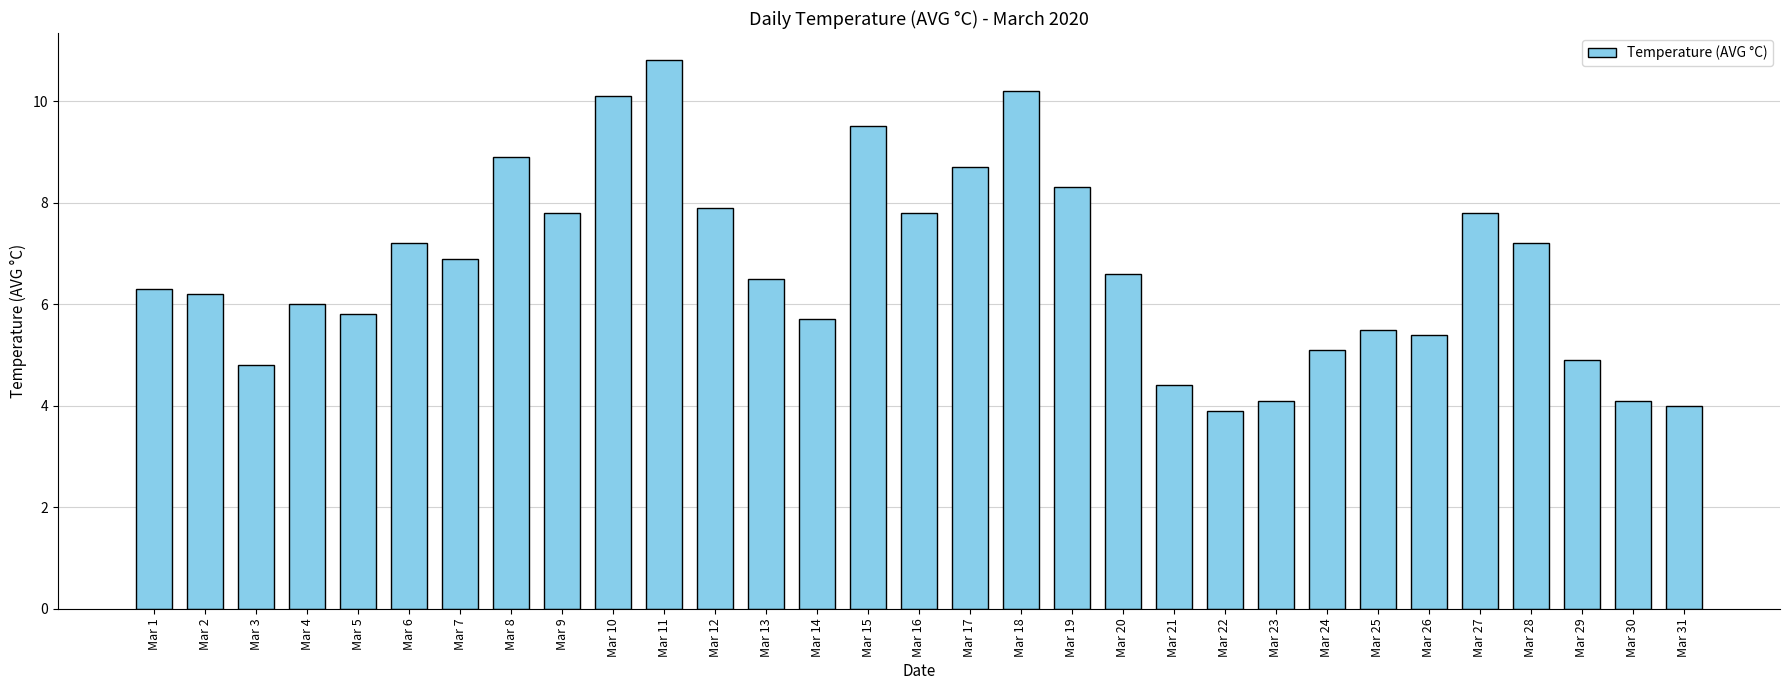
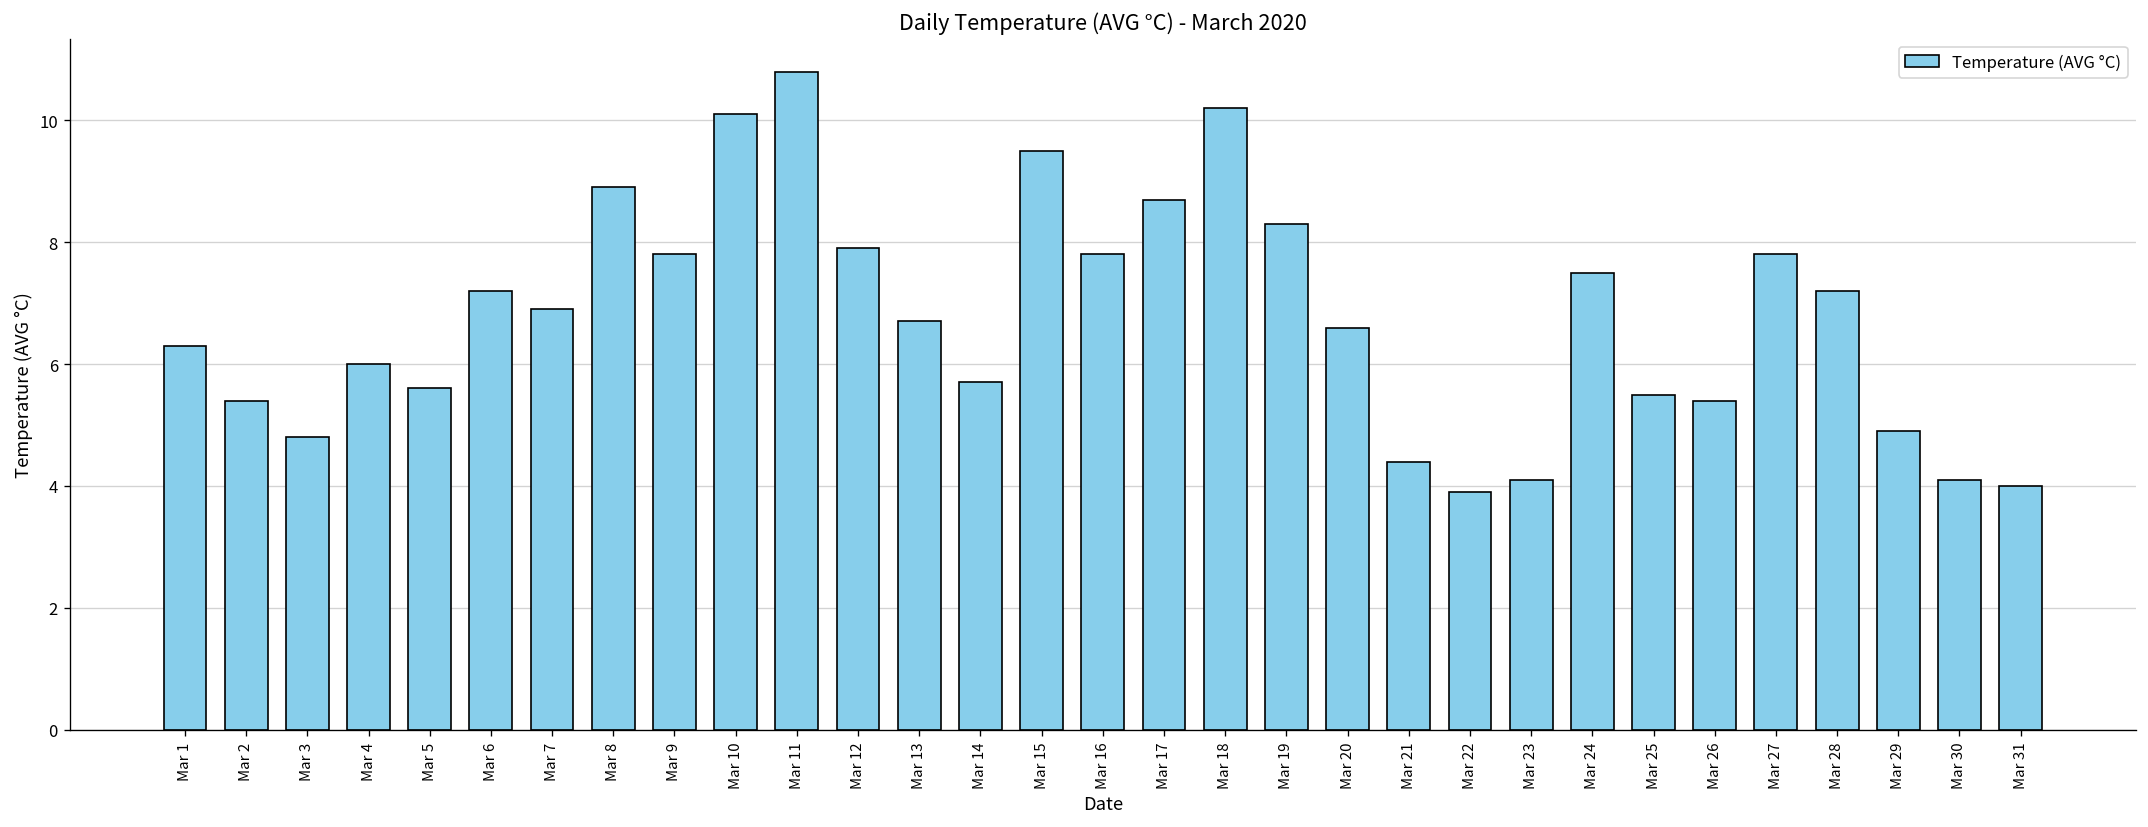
  {
    "Mar 1": 6.3,
-   "Mar 2": 6.2,
+   "Mar 2": 5.4,
    "Mar 3": 4.8,
    "Mar 4": 6.0,
-   "Mar 5": 5.8,
+   "Mar 5": 5.6,
    "Mar 6": 7.2,
    "Mar 7": 6.9,
    "Mar 8": 8.9,
    "Mar 9": 7.8,
    "Mar 10": 10.1,
    "Mar 11": 10.8,
    "Mar 12": 7.9,
-   "Mar 13": 6.5,
+   "Mar 13": 6.7,
    "Mar 14": 5.7,
    "Mar 15": 9.5,
    "Mar 16": 7.8,
    "Mar 17": 8.7,
    "Mar 18": 10.2,
    "Mar 19": 8.3,
    "Mar 20": 6.6,
    "Mar 21": 4.4,
    "Mar 22": 3.9,
    "Mar 23": 4.1,
-   "Mar 24": 5.1,
+   "Mar 24": 7.5,
    "Mar 25": 5.5,
    "Mar 26": 5.4,
    "Mar 27": 7.8,
    "Mar 28": 7.2,
    "Mar 29": 4.9,
    "Mar 30": 4.1,
    "Mar 31": 4.0
  }
